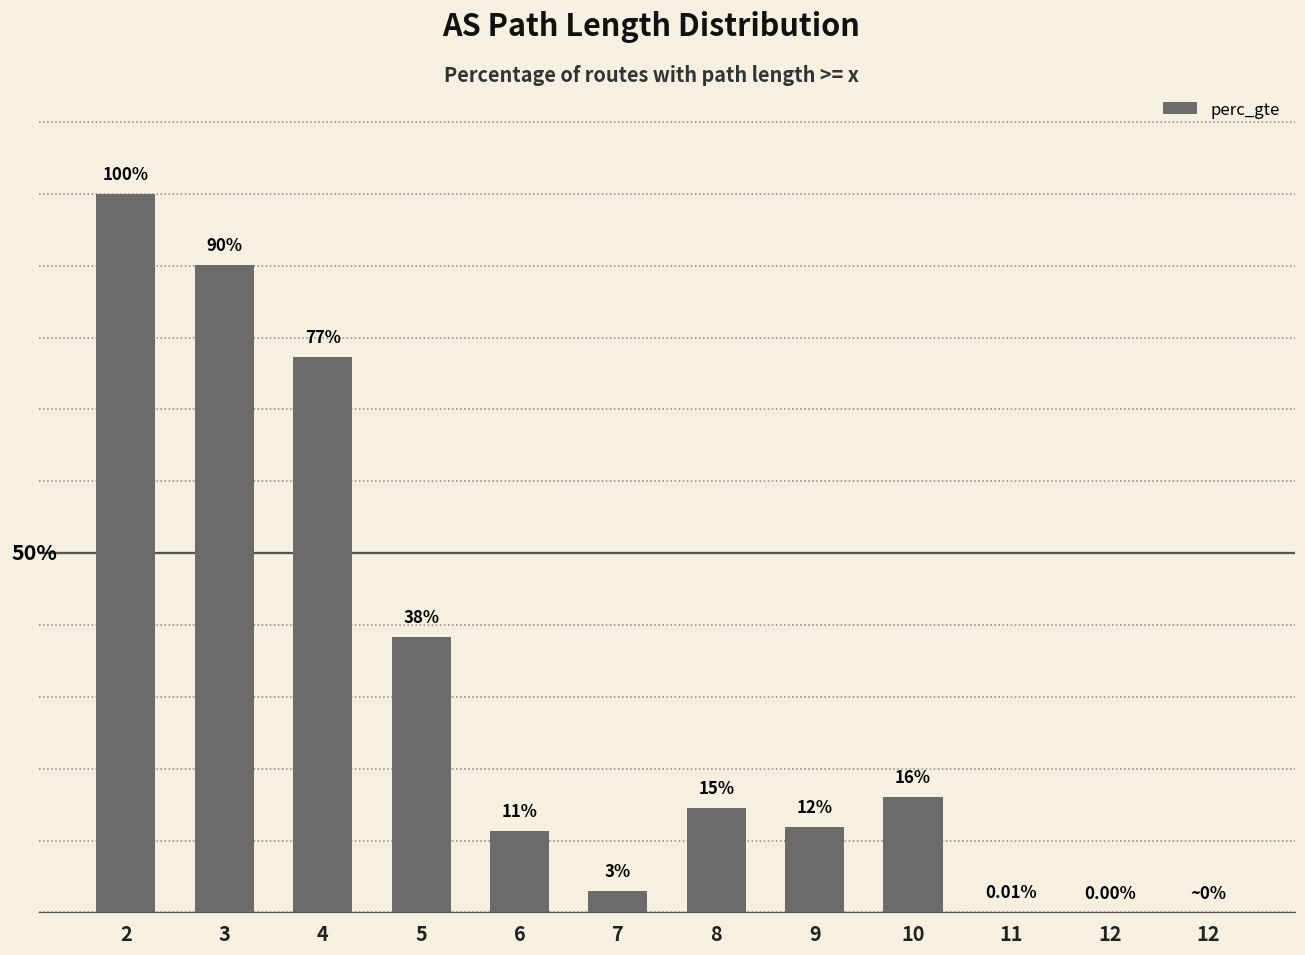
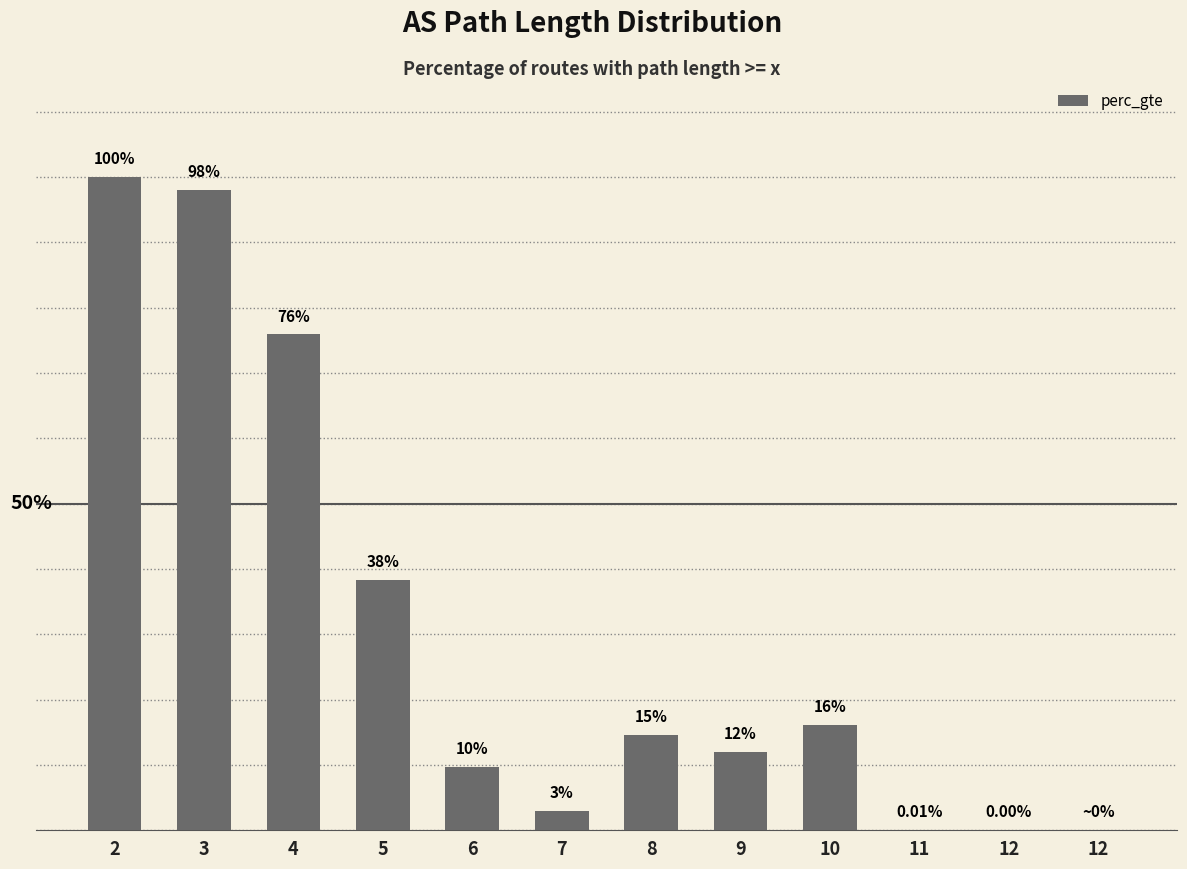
  {
    "2": "100%",
-   "3": "90%",
-   "4": "77%",
+   "3": "98%",
+   "4": "76%",
    "5": "38%",
-   "6": "11%",
+   "6": "10%",
    "7": "3%",
    "8": "15%",
    "9": "12%",
    "10": "16%",
    "11": "0.01%"
  }
